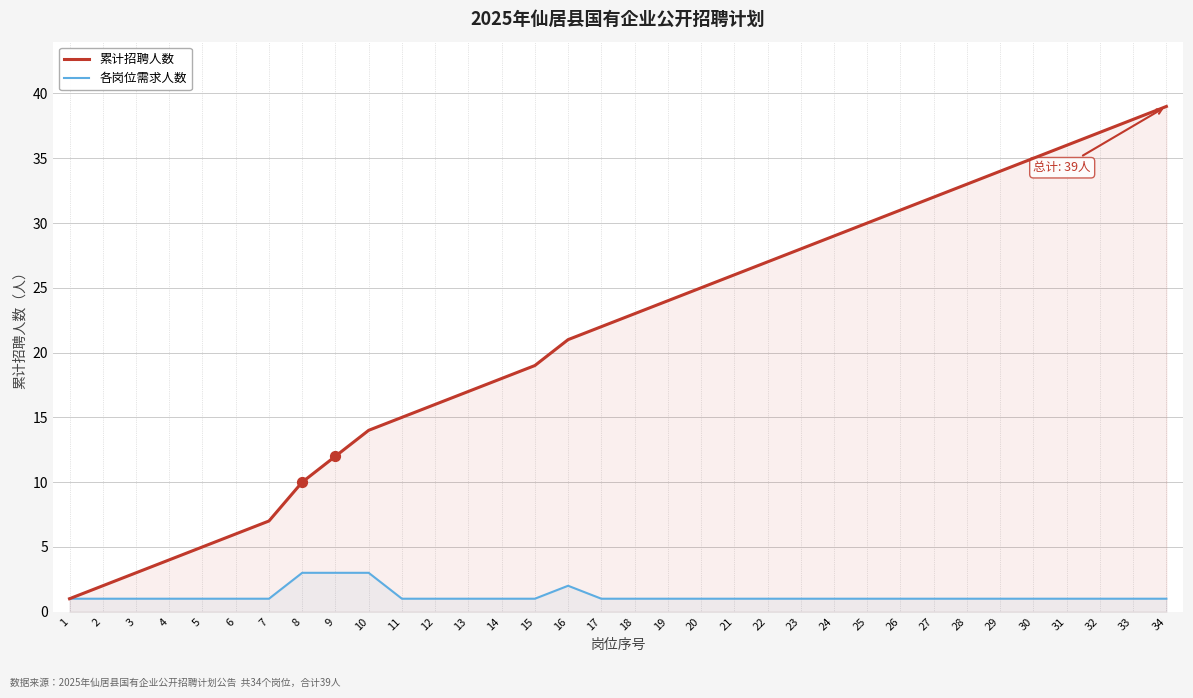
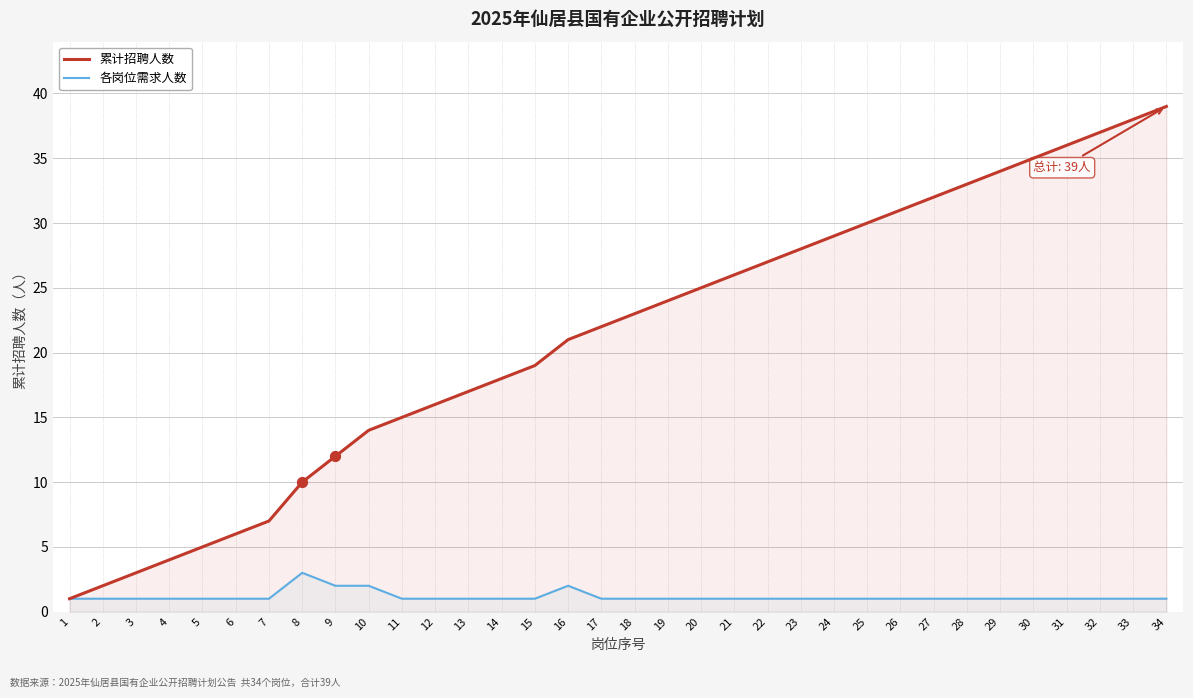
  {
    "各岗位需求人数": {
      "2": 1,
      "3": 1,
      "4": 1,
      "5": 1,
      "6": 1,
      "7": 1,
      "8": 3,
-     "9": 3,
-     "10": 3,
+     "9": 2,
+     "10": 2,
      "11": 1,
      "12": 1,
      "13": 1,
      "14": 1,
      "15": 1,
      "16": 2,
      "17": 1,
      "18": 1,
      "19": 1,
      "20": 1,
      "21": 1,
      "22": 1,
      "23": 1,
      "24": 1,
      "25": 1,
      "26": 1,
      "27": 1,
      "28": 1,
      "29": 1,
      "30": 1,
      "31": 1,
      "32": 1,
      "33": 1,
      "34": 1
    }
  }
